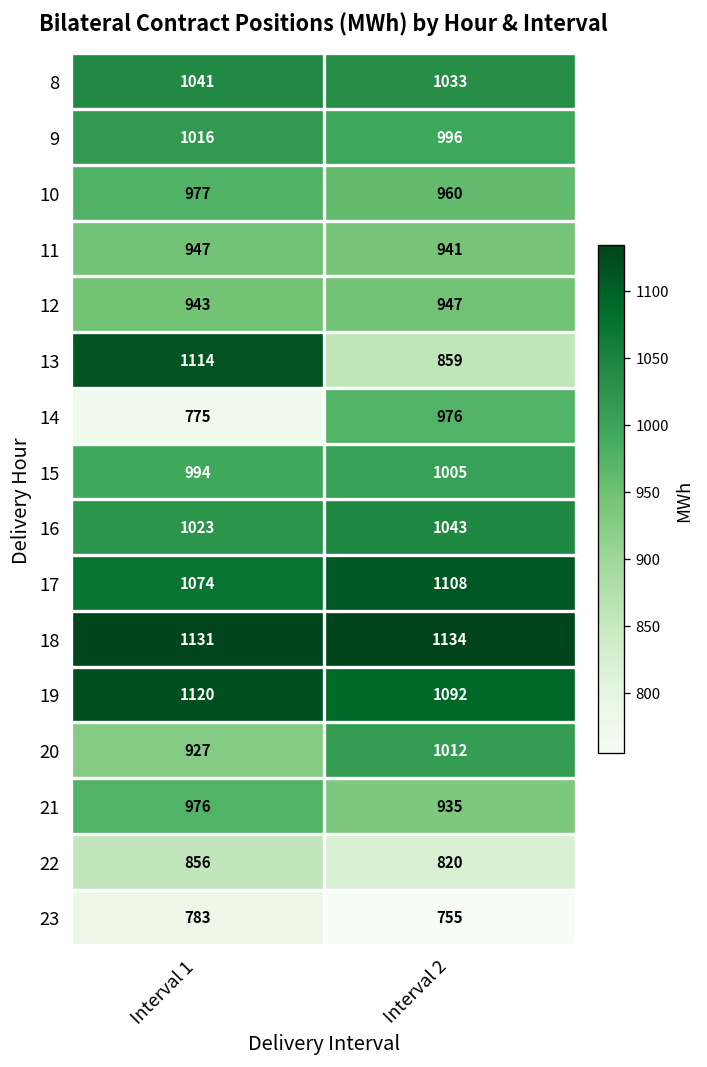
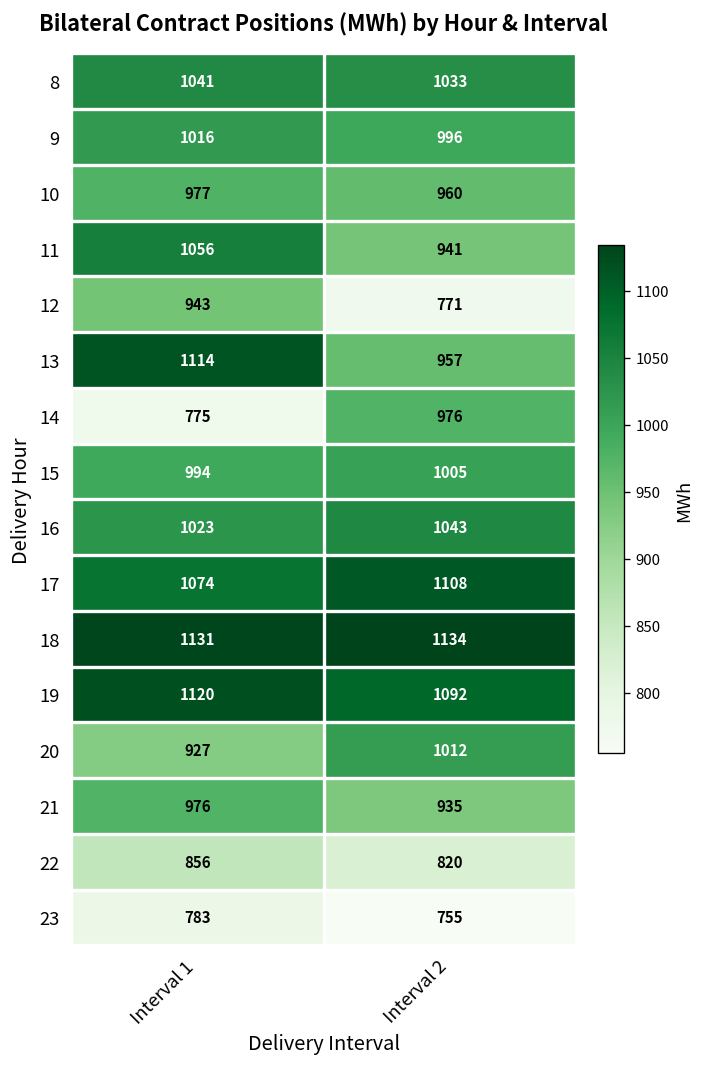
  {
    "8": {
      "Interval 1": 1041,
      "Interval 2": 1033
    },
    "9": {
      "Interval 1": 1016,
      "Interval 2": 996
    },
    "10": {
      "Interval 1": 977,
      "Interval 2": 960
    },
    "11": {
-     "Interval 1": 947,
+     "Interval 1": 1056,
      "Interval 2": 941
    },
    "12": {
      "Interval 1": 943,
-     "Interval 2": 947
+     "Interval 2": 771
    },
    "13": {
      "Interval 1": 1114,
-     "Interval 2": 859
+     "Interval 2": 957
    },
    "14": {
      "Interval 1": 775,
      "Interval 2": 976
    },
    "15": {
      "Interval 1": 994,
      "Interval 2": 1005
    },
    "16": {
      "Interval 1": 1023,
      "Interval 2": 1043
    },
    "17": {
      "Interval 1": 1074,
      "Interval 2": 1108
    },
    "18": {
      "Interval 1": 1131,
      "Interval 2": 1134
    },
    "19": {
      "Interval 1": 1120,
      "Interval 2": 1092
    },
    "20": {
      "Interval 1": 927,
      "Interval 2": 1012
    },
    "21": {
      "Interval 1": 976,
      "Interval 2": 935
    },
    "22": {
      "Interval 1": 856,
      "Interval 2": 820
    },
    "23": {
      "Interval 1": 783,
      "Interval 2": 755
    }
  }
